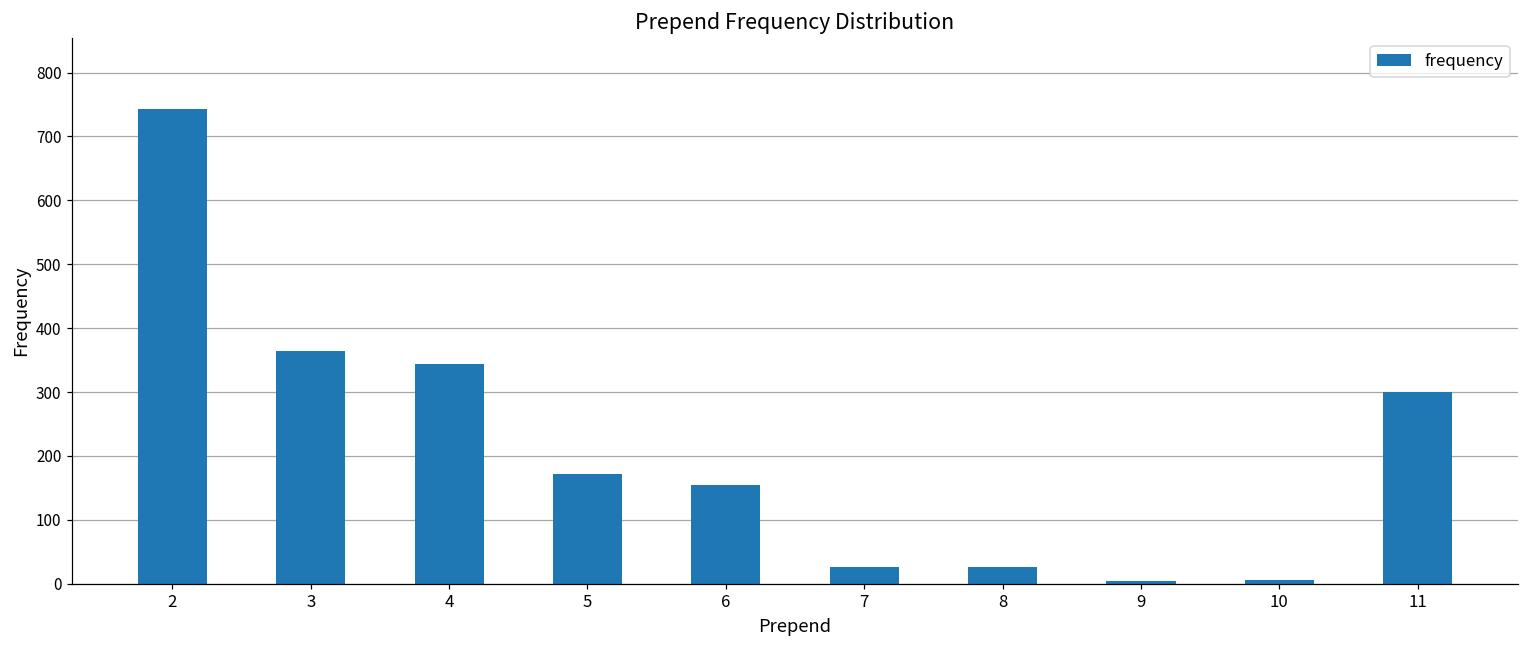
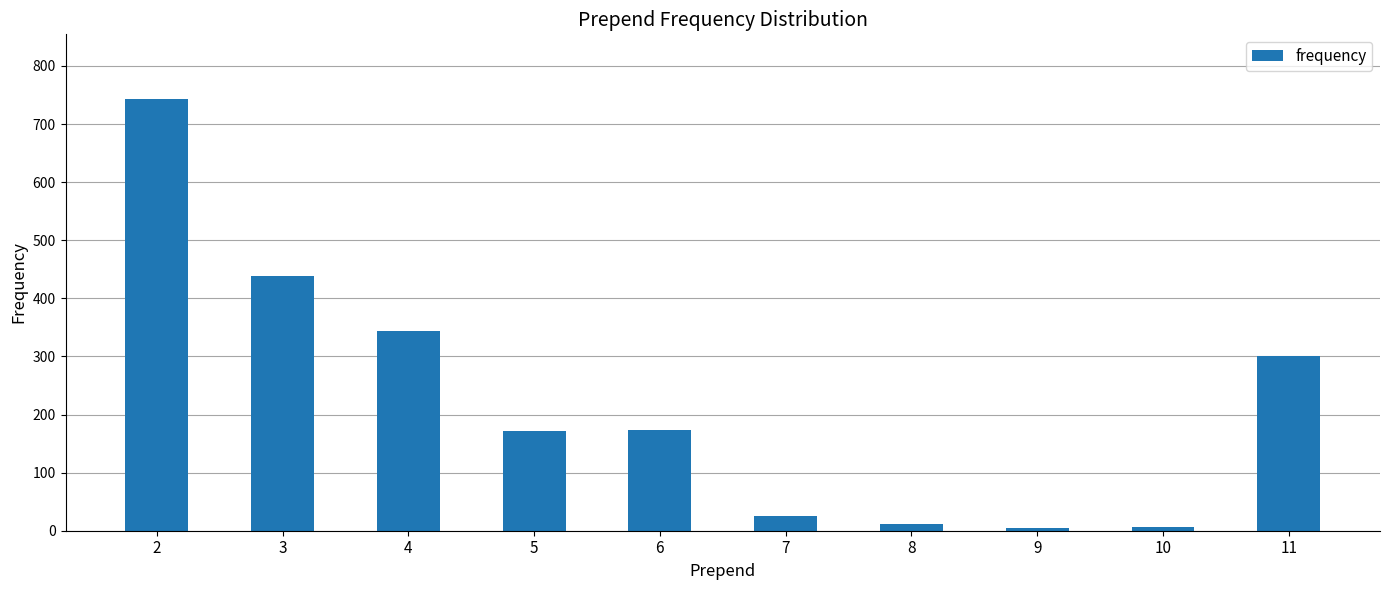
  {
    "2": 740,
-   "3": 370,
+   "3": 440,
    "4": 340,
    "5": 170,
-   "6": 150,
+   "6": 170,
    "7": 30,
-   "8": 30,
+   "8": 10,
    "10": 10,
    "11": 300
  }
